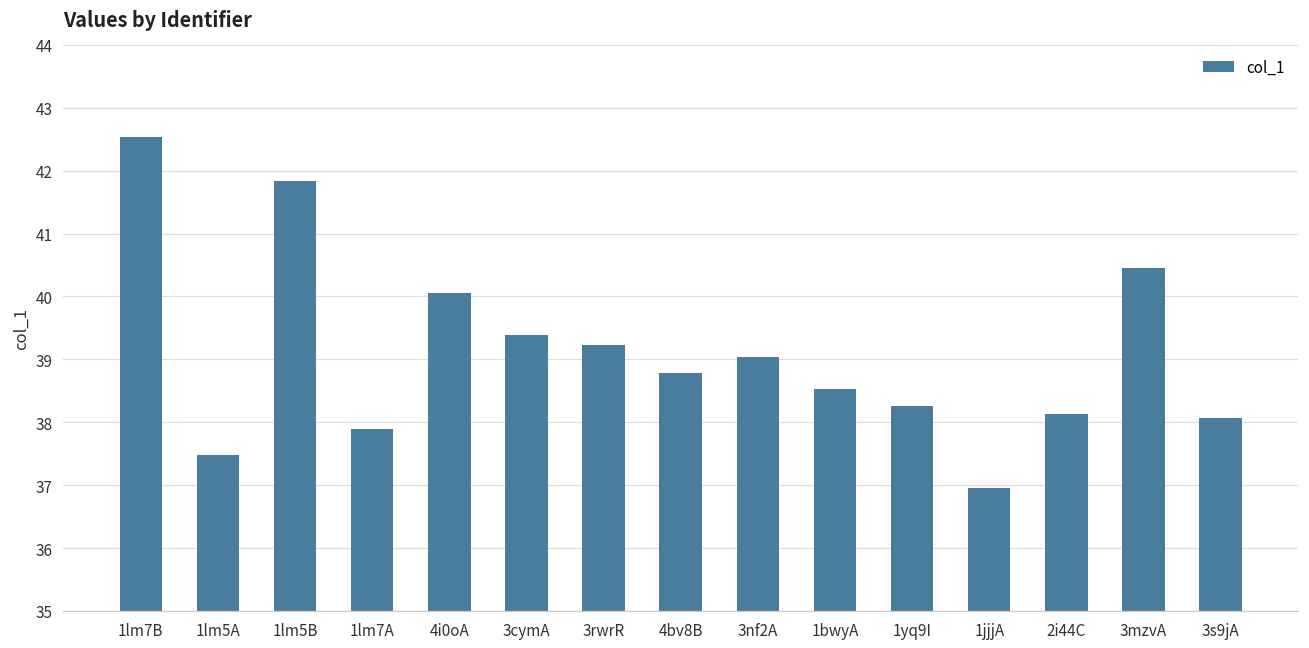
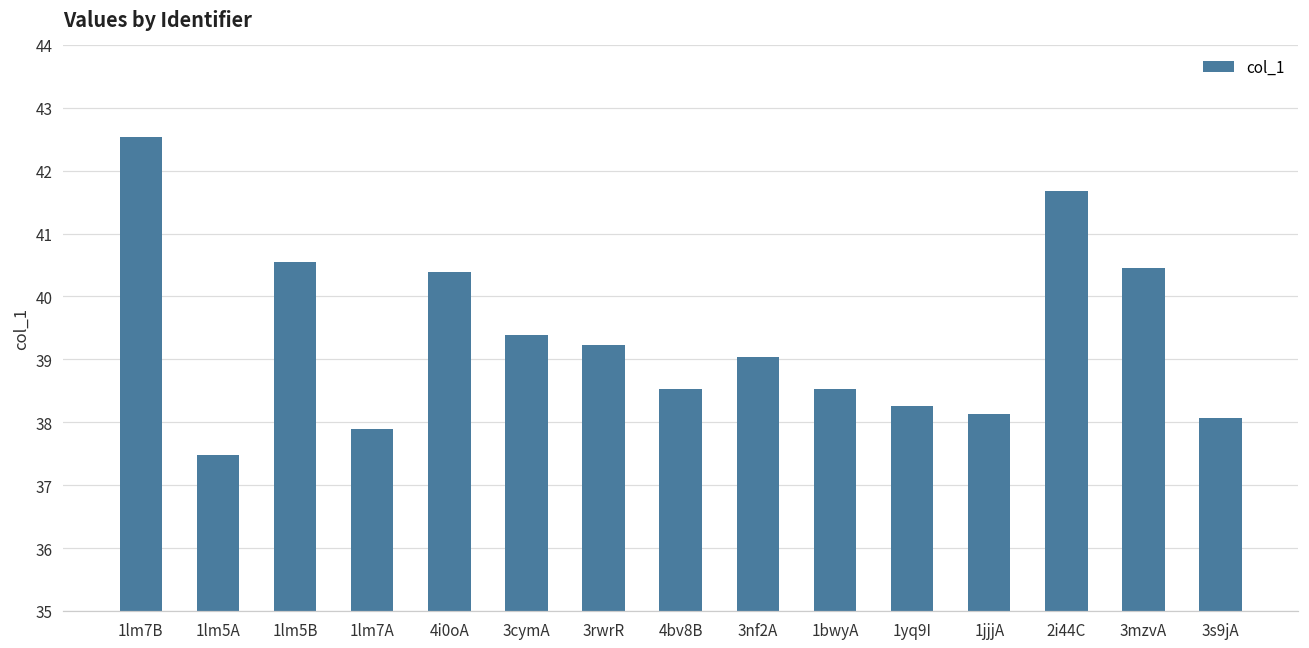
  {
    "1lm7B": 42.5,
    "1lm5A": 37.5,
-   "1lm5B": 41.8,
+   "1lm5B": 40.5,
    "1lm7A": 37.9,
-   "4i0oA": 40.1,
+   "4i0oA": 40.4,
    "3cymA": 39.4,
    "3rwrR": 39.2,
-   "4bv8B": 38.8,
+   "4bv8B": 38.5,
    "3nf2A": 39.0,
    "1bwyA": 38.5,
    "1yq9I": 38.3,
-   "1jjjA": 36.9,
-   "2i44C": 38.1,
+   "1jjjA": 38.1,
+   "2i44C": 41.7,
    "3mzvA": 40.4,
    "3s9jA": 38.1
  }
